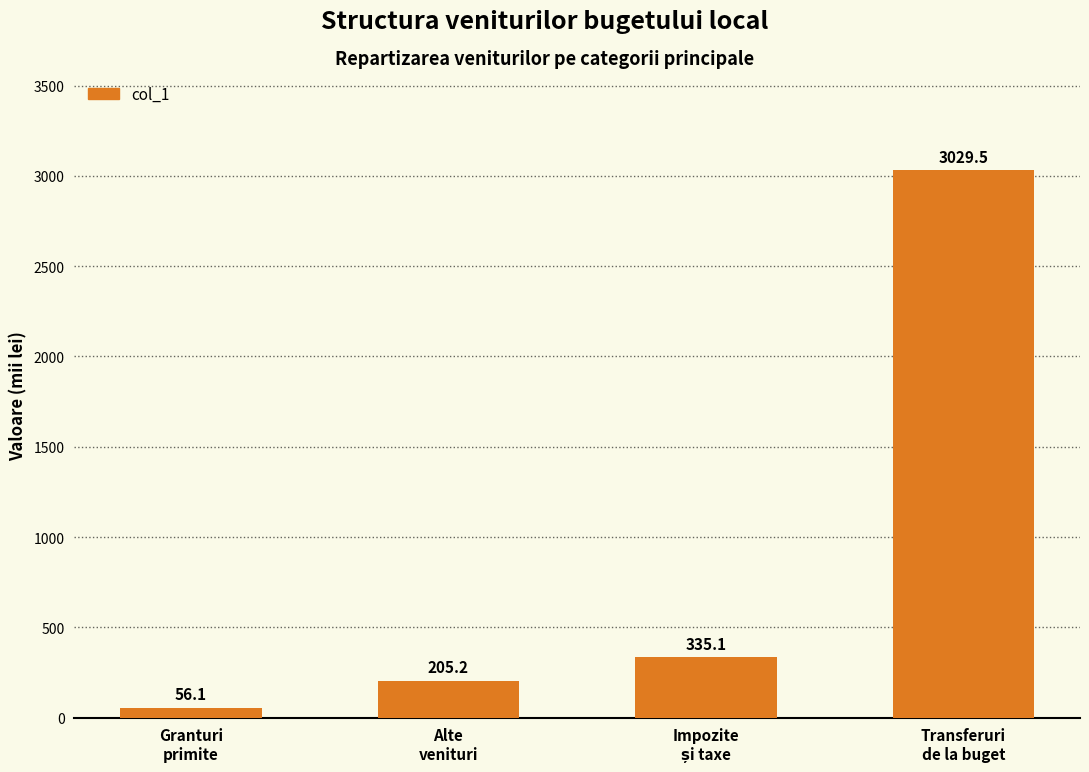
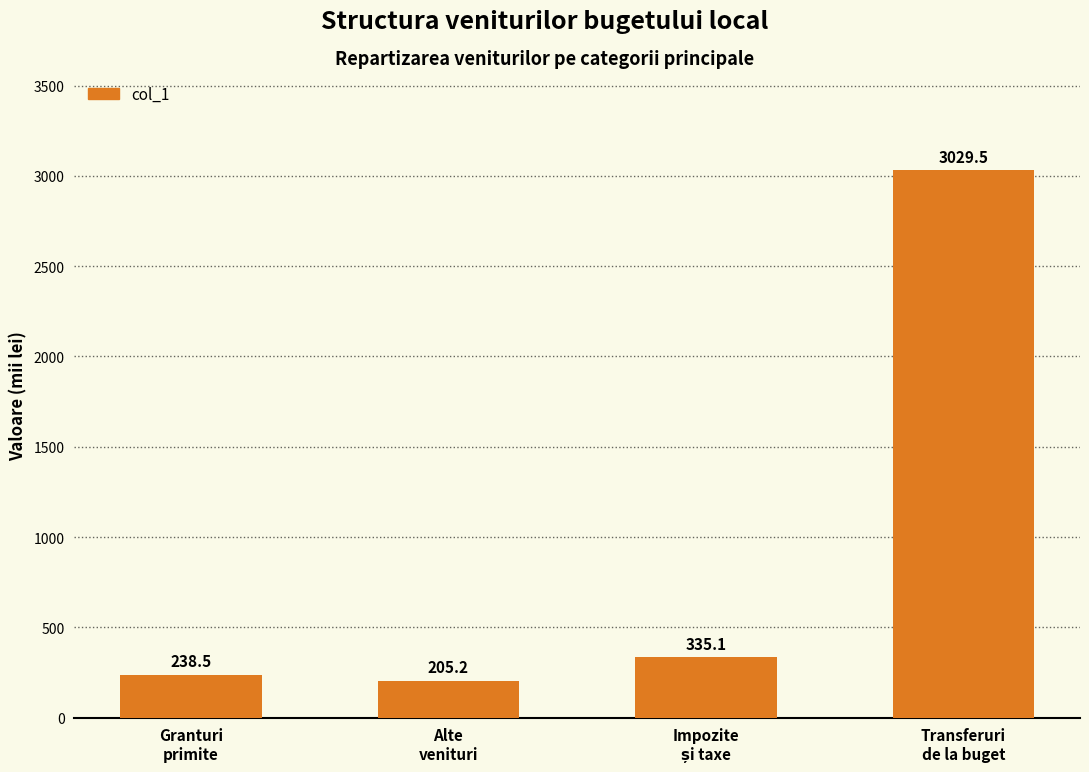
  {
-   "Granturi primite": 56.1,
+   "Granturi primite": 238.5,
    "Alte venituri": 205.2,
    "Impozite și taxe": 335.1,
    "Transferuri de la buget": 3029.5
  }
